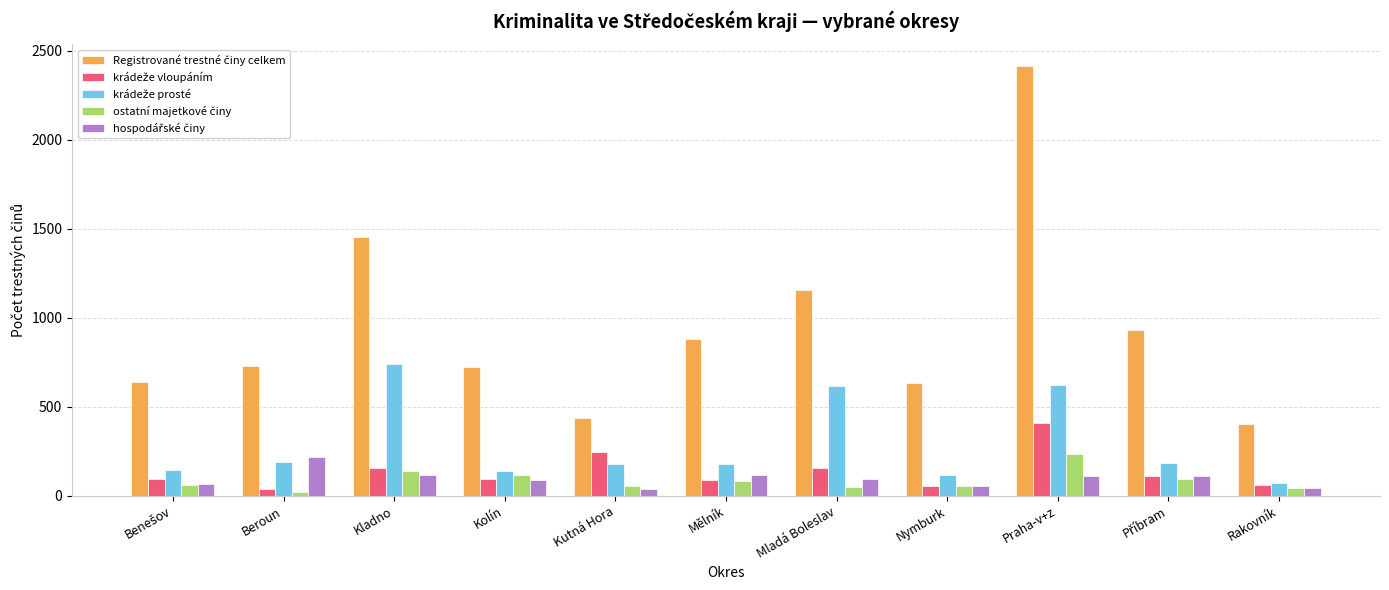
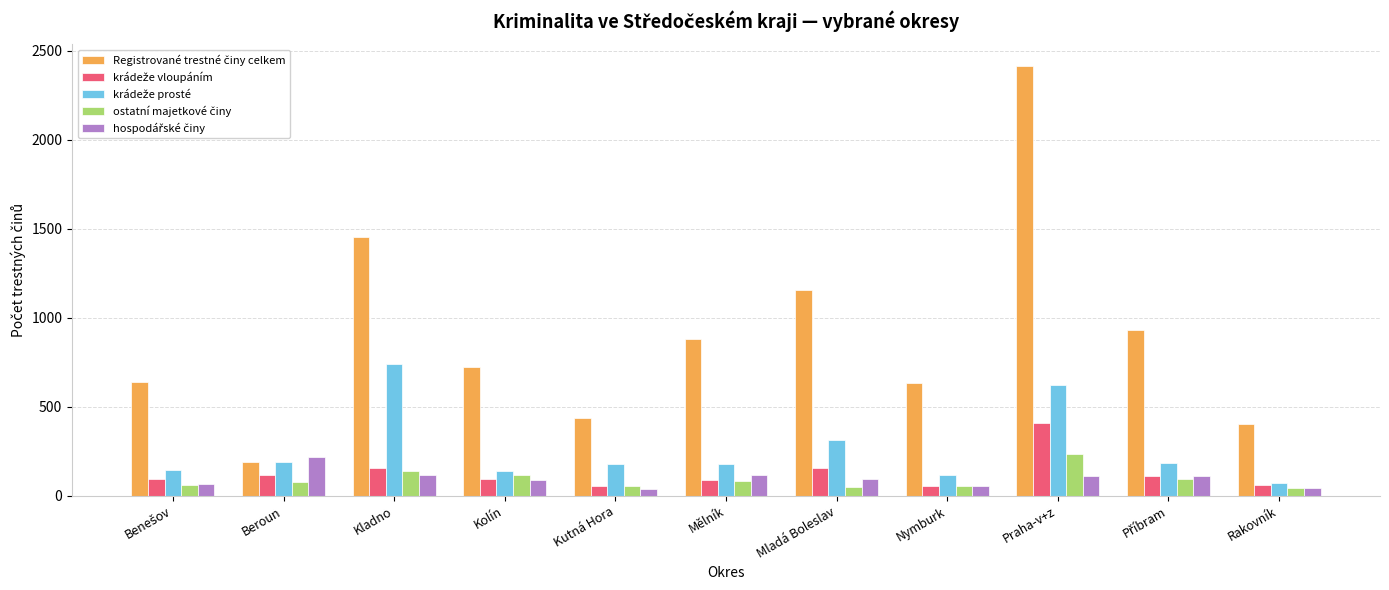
  {
    "Registrované trestné činy celkem": {
      "Benešov": 640,
-     "Beroun": 730,
+     "Beroun": 190,
      "Kladno": 1450,
      "Kolín": 730,
      "Kutná Hora": 440,
      "Mělník": 880,
      "Mladá Boleslav": 1150,
      "Nymburk": 630,
      "Praha-v+z": 2410,
      "Příbram": 930,
      "Rakovník": 400
    },
    "krádeže vloupáním": {
      "Benešov": 100,
-     "Beroun": 40,
+     "Beroun": 120,
      "Kladno": 160,
      "Kolín": 100,
-     "Kutná Hora": 250,
+     "Kutná Hora": 60,
      "Mělník": 90,
      "Mladá Boleslav": 160,
      "Nymburk": 50,
      "Praha-v+z": 410,
      "Příbram": 110,
      "Rakovník": 60
    },
    "krádeže prosté": {
      "Benešov": 150,
      "Beroun": 190,
      "Kladno": 740,
      "Kolín": 140,
      "Kutná Hora": 180,
      "Mělník": 180,
-     "Mladá Boleslav": 620,
+     "Mladá Boleslav": 310,
      "Nymburk": 120,
      "Praha-v+z": 620,
      "Příbram": 190,
      "Rakovník": 80
    },
    "ostatní majetkové činy": {
      "Benešov": 60,
-     "Beroun": 20,
+     "Beroun": 80,
      "Kladno": 140,
      "Kolín": 120,
      "Kutná Hora": 60,
      "Mělník": 80,
      "Mladá Boleslav": 50,
      "Nymburk": 50,
      "Praha-v+z": 240,
      "Příbram": 100,
      "Rakovník": 40
    },
    "hospodářské činy": {
      "Benešov": 70,
      "Beroun": 220,
      "Kladno": 120,
      "Kolín": 90,
      "Kutná Hora": 40,
      "Mělník": 120,
      "Mladá Boleslav": 90,
      "Nymburk": 60,
      "Praha-v+z": 110,
      "Příbram": 110,
      "Rakovník": 40
    }
  }
